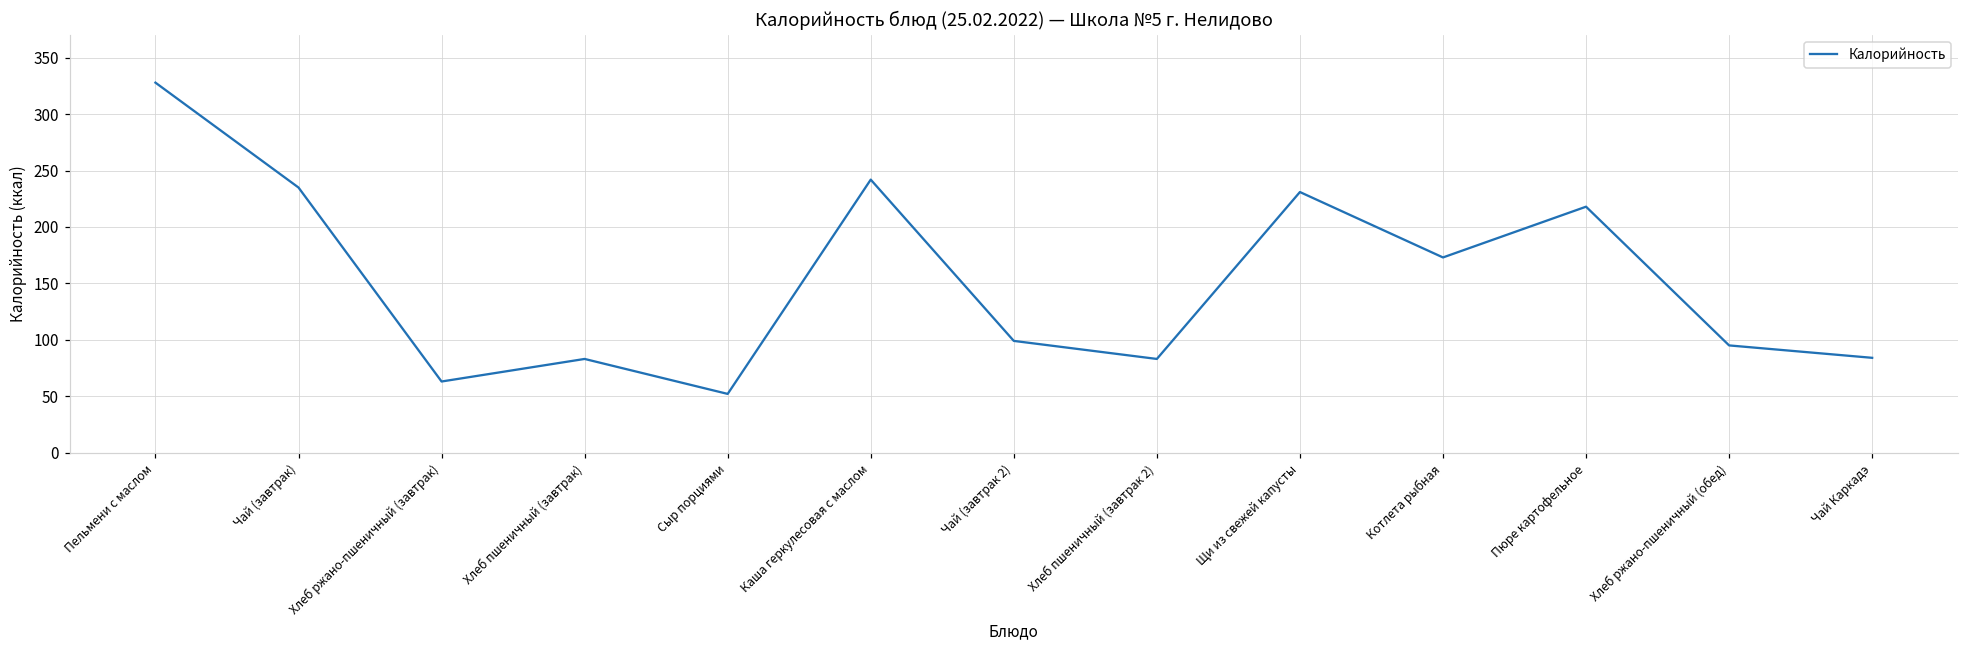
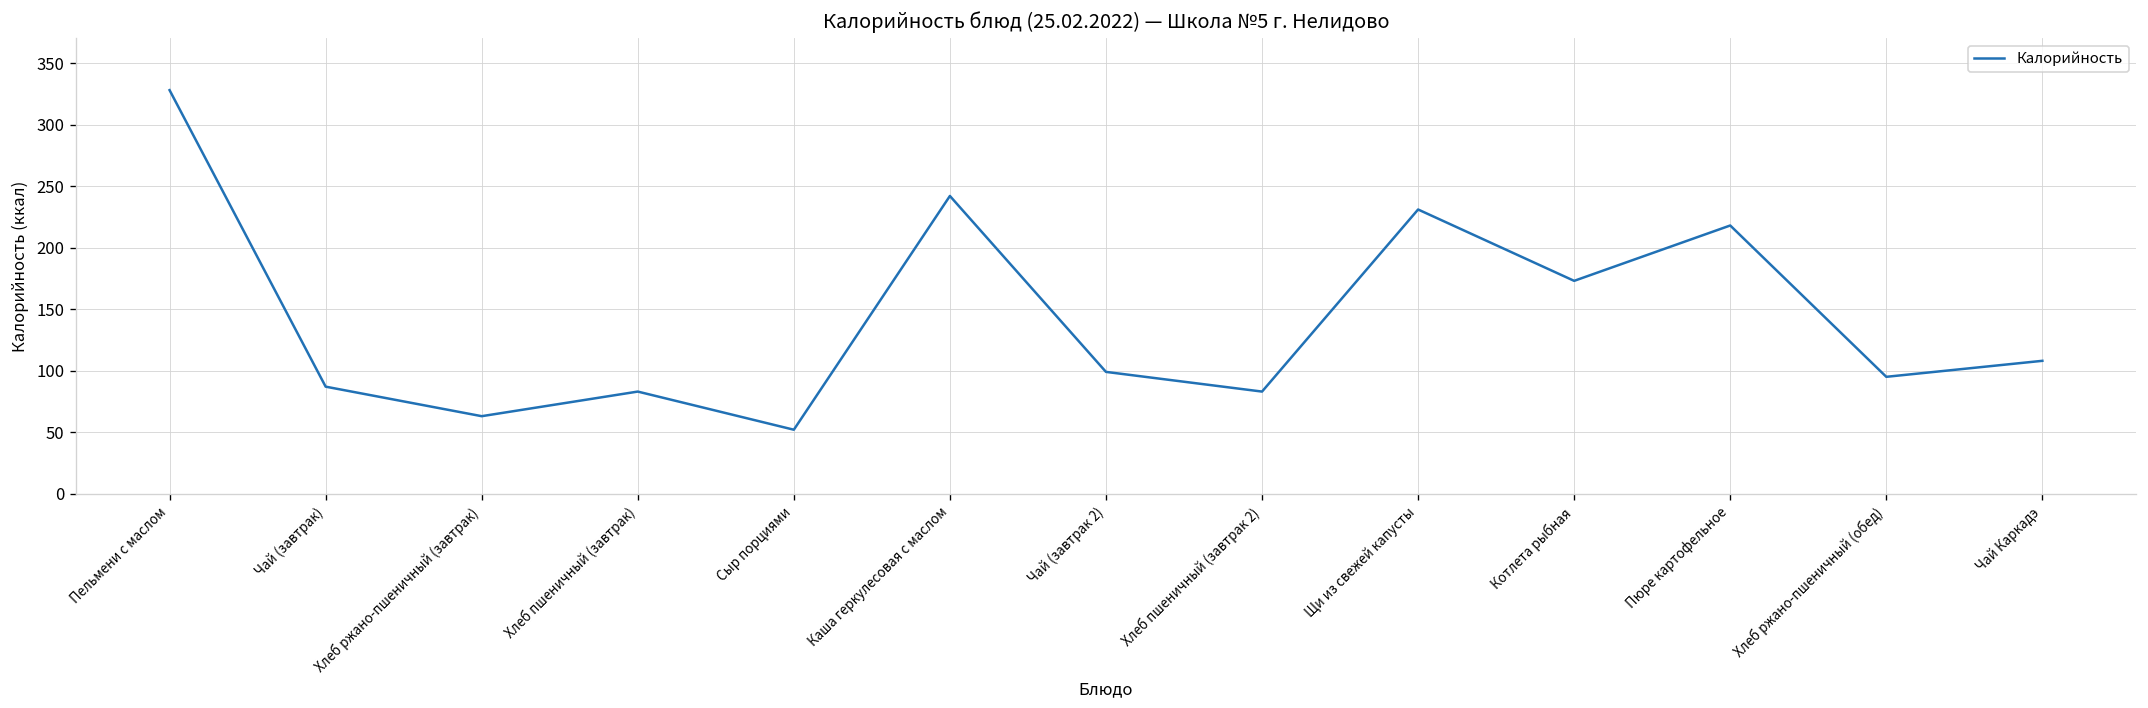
  {
    "Пельмени с маслом": 328,
-   "Чай (завтрак)": 235,
+   "Чай (завтрак)": 87,
    "Хлеб ржано-пшеничный (завтрак)": 63,
    "Хлеб пшеничный (завтрак)": 83,
    "Сыр порциями": 52,
    "Каша геркулесовая с маслом": 242,
    "Чай (завтрак 2)": 99,
    "Хлеб пшеничный (завтрак 2)": 83,
    "Щи из свежей капусты": 231,
    "Котлета рыбная": 173,
    "Пюре картофельное": 218,
    "Хлеб ржано-пшеничный (обед)": 95,
-   "Чай Каркадэ": 84
+   "Чай Каркадэ": 108
  }
